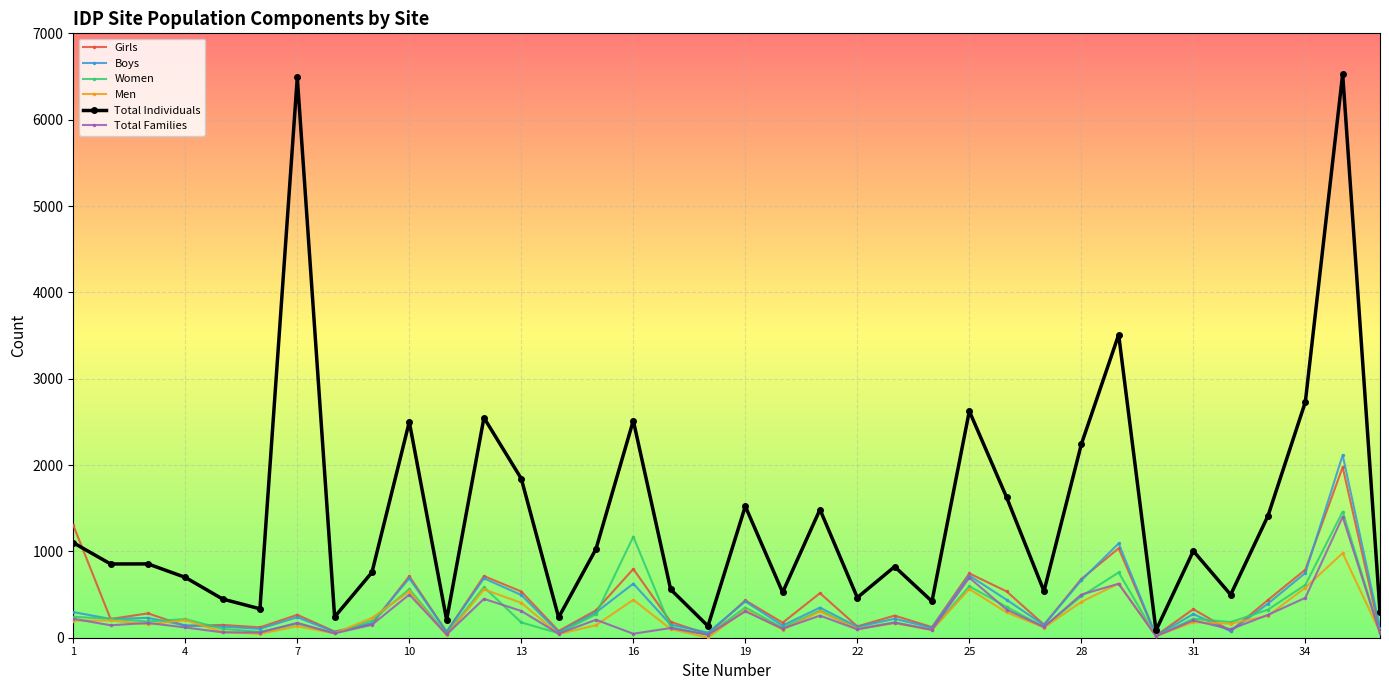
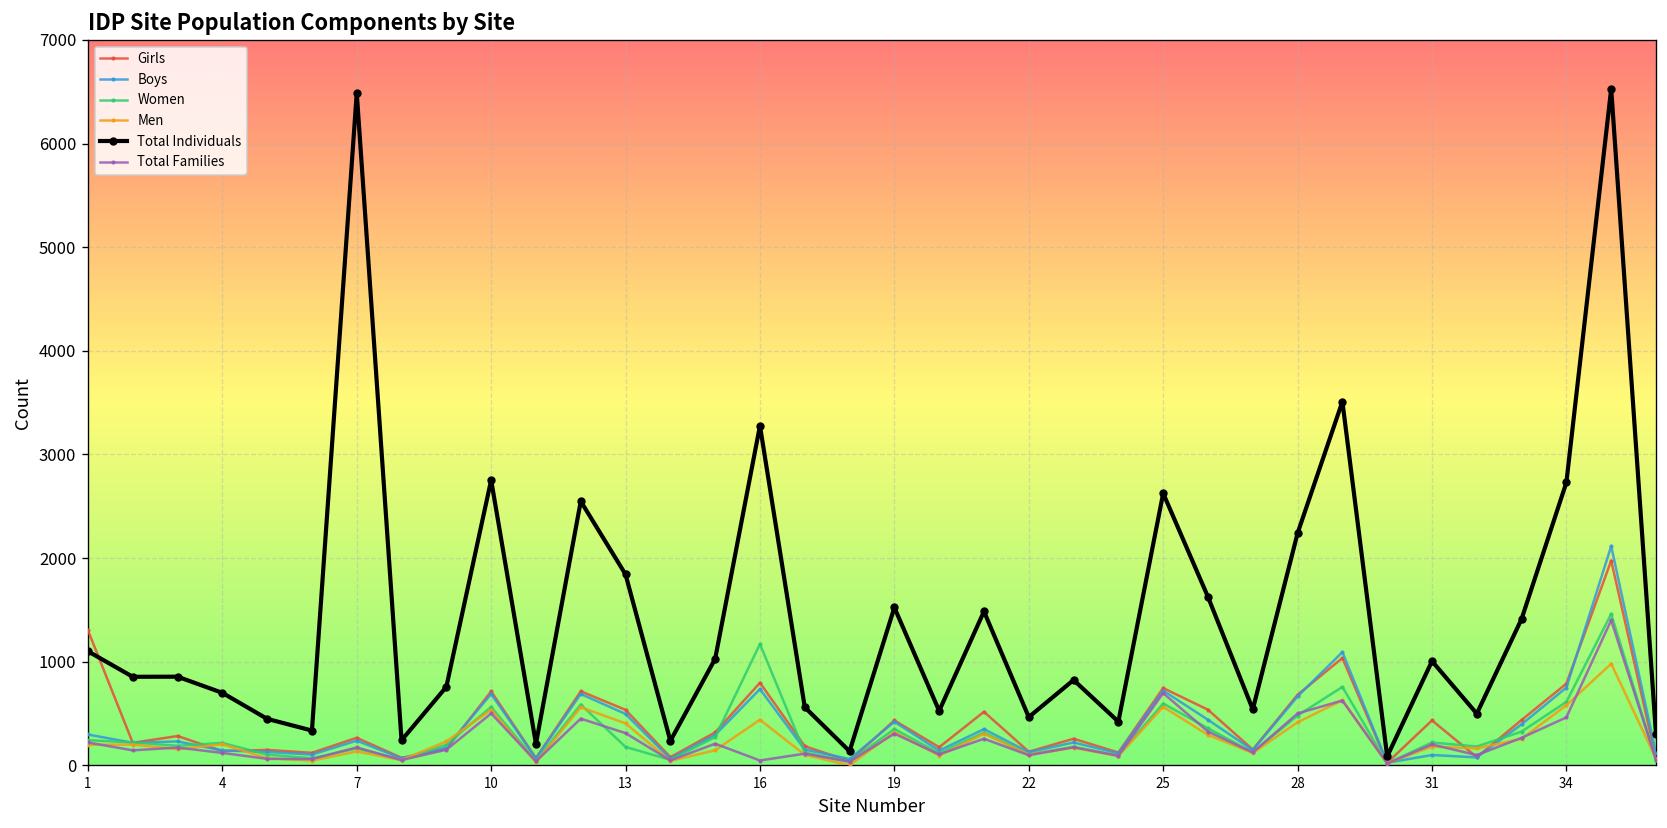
  {
    "Girls": {
      "1": 1300,
      "13": 500,
      "16": 800,
-     "31": 300,
+     "31": 400,
      "34": 800
    },
    "Boys": {
      "1": 300,
      "13": 500,
-     "16": 600,
-     "31": 300,
+     "16": 700,
+     "31": 100,
      "34": 800
    },
    "Women": {
      "13": 200,
      "16": 1200,
      "19": 400,
      "25": 600,
      "34": 600
    },
    "Men": {
      "13": 400,
      "16": 400,
      "25": 600,
      "28": 400,
      "34": 600
    },
    "Total Individuals": {
      "1": 1100,
      "4": 700,
      "7": 6500,
-     "10": 2500,
+     "10": 2800,
      "13": 1800,
-     "16": 2500,
+     "16": 3300,
      "19": 1500,
      "22": 500,
      "25": 2600,
      "28": 2200,
      "31": 1000,
      "34": 2700
    },
    "Total Families": {
      "10": 500,
      "13": 300,
      "16": 0,
      "34": 500
    }
  }
